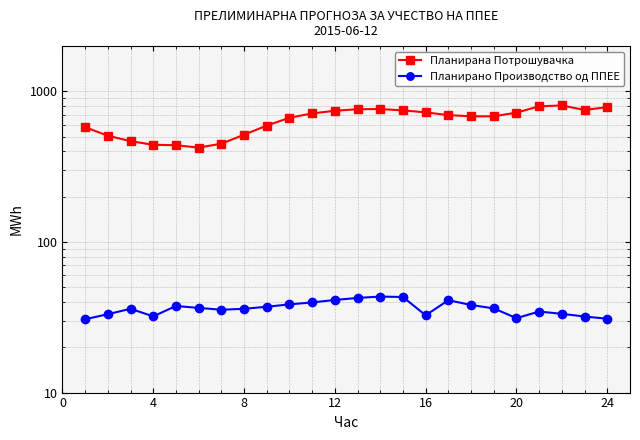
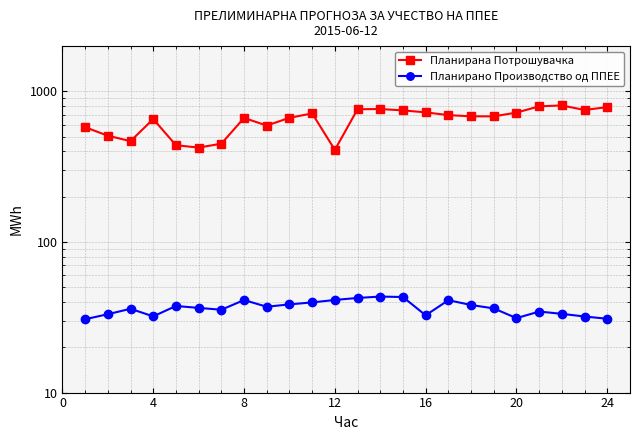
  {
    "Планирана Потрошувачка": {
-     "4": 440,
-     "8": 520,
-     "12": 700,
+     "4": 700,
+     "8": 700,
+     "12": 410,
      "16": 700,
      "20": 700,
      "24": 800
    },
    "Планирано Производство од ППЕЕ": {
      "4": 32,
-     "8": 36,
+     "8": 41,
      "12": 41,
      "16": 33,
      "20": 31,
      "24": 31
    }
  }
